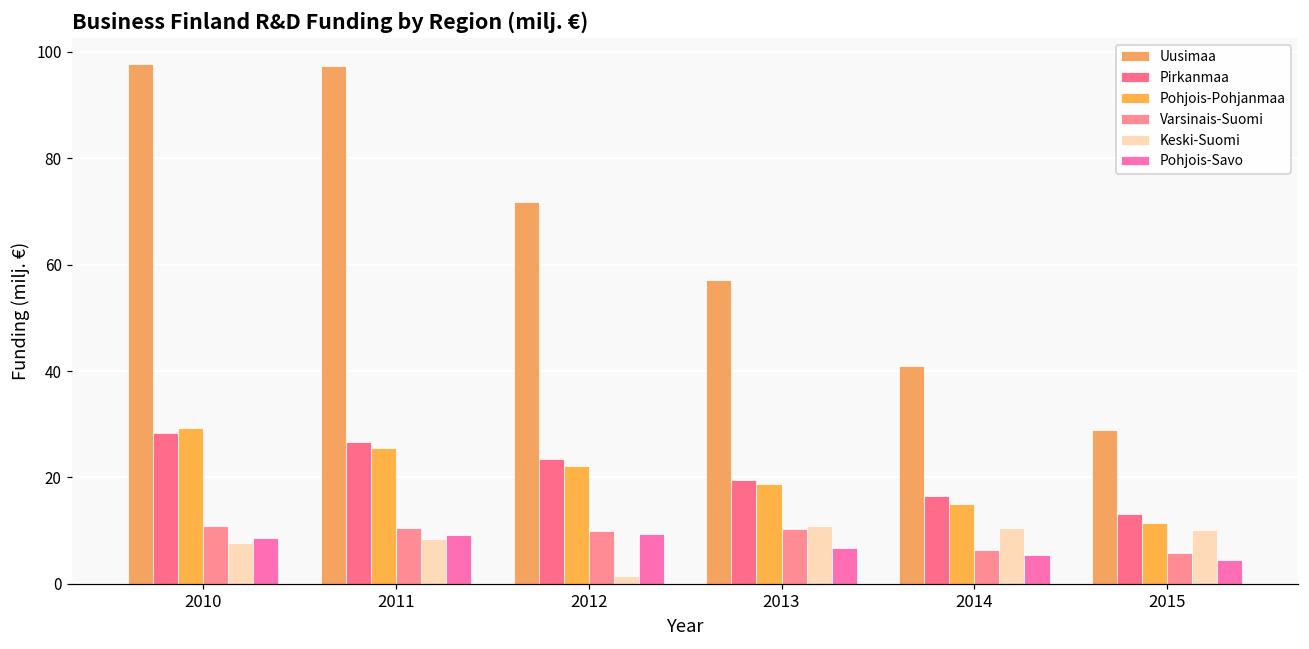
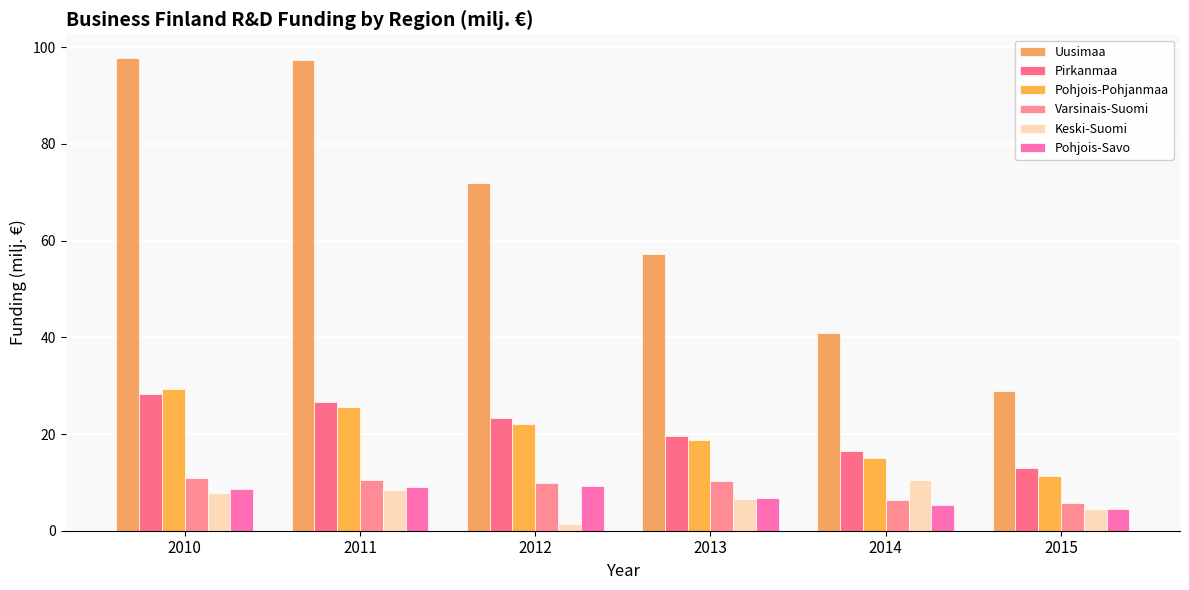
  {
    "Keski-Suomi": {
      "2010": 8,
      "2011": 8,
      "2012": 1,
-     "2013": 11,
+     "2013": 7,
      "2014": 10,
-     "2015": 10
+     "2015": 4
    }
  }
